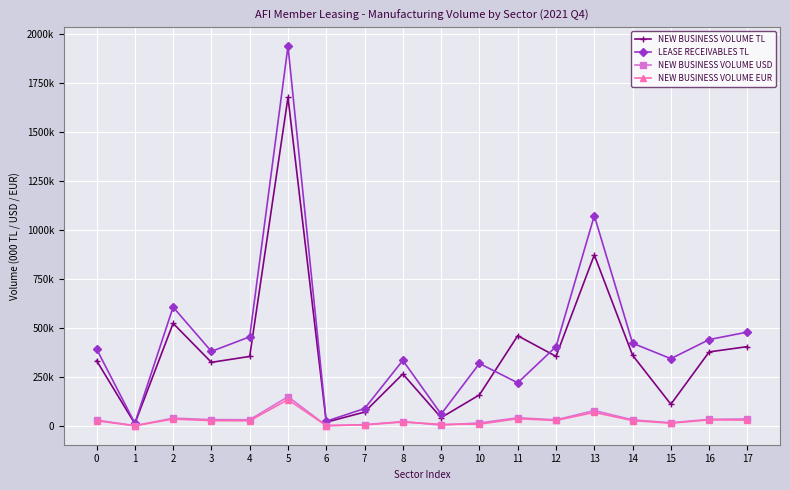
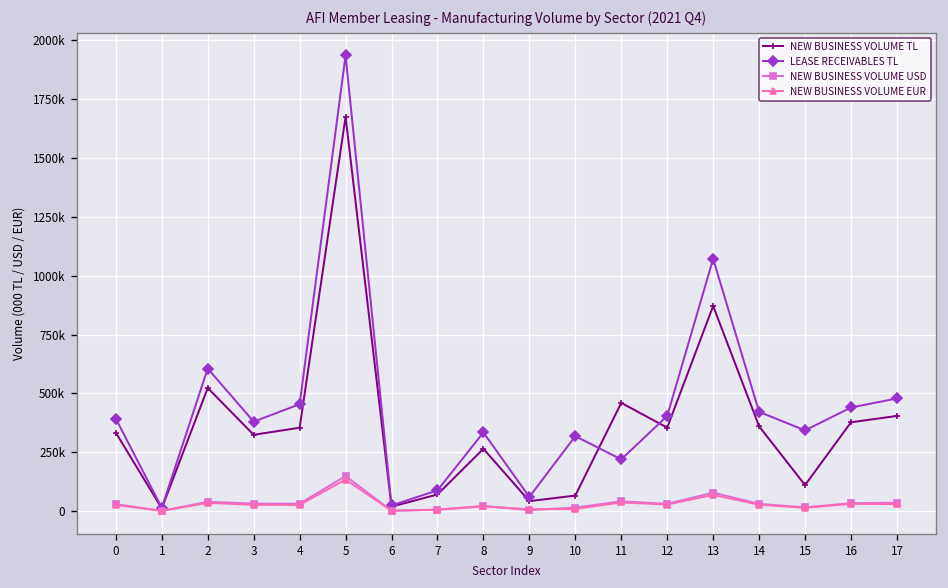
  {
    "NEW BUSINESS VOLUME TL": {
      "0": 330000,
      "2": 520000,
      "3": 320000,
      "4": 350000,
      "5": 1670000,
      "7": 70000,
      "8": 260000,
      "9": 40000,
-     "10": 160000,
+     "10": 70000,
      "11": 460000,
      "12": 350000,
      "13": 870000,
      "14": 360000,
      "15": 110000,
      "16": 380000,
      "17": 400000
    },
    "LEASE RECEIVABLES TL": {
      "0": 390000,
      "2": 610000,
      "3": 380000,
      "4": 450000,
      "5": 1940000,
      "7": 90000,
      "8": 330000,
      "9": 60000,
      "10": 320000,
      "11": 220000,
      "12": 400000,
      "13": 1070000,
      "14": 420000,
      "15": 340000,
      "16": 440000,
      "17": 480000
    }
  }
